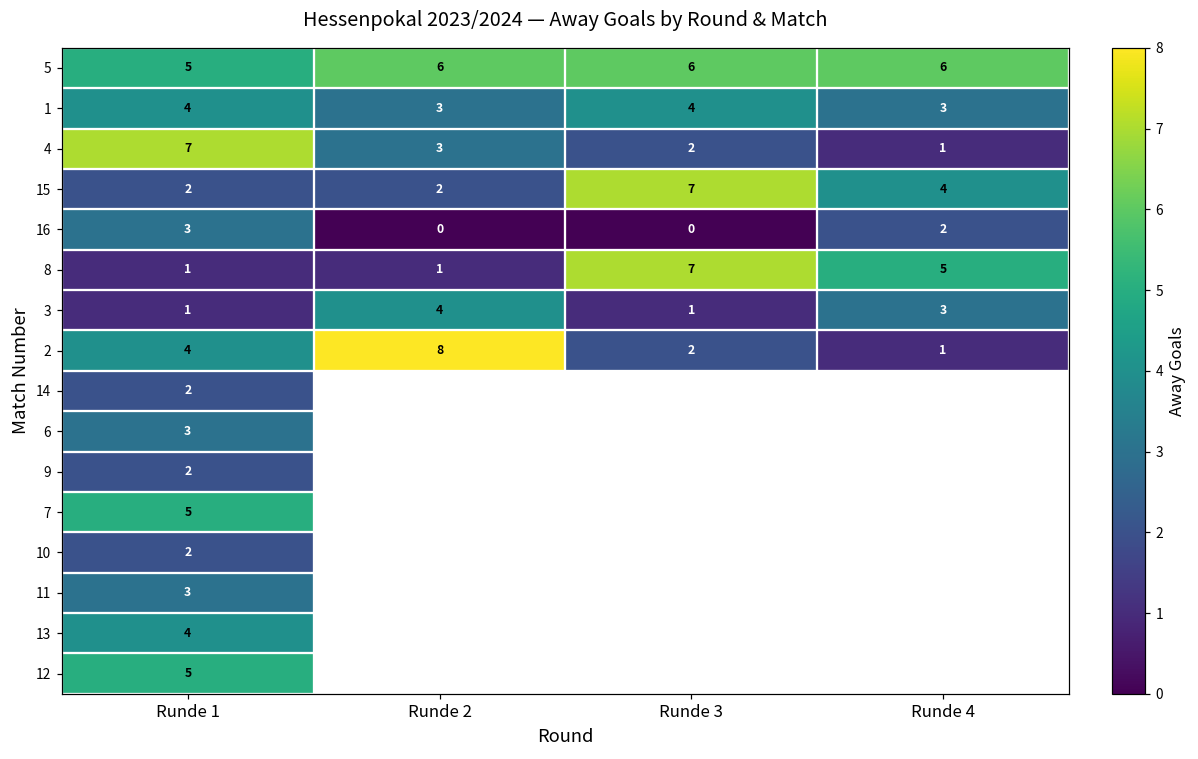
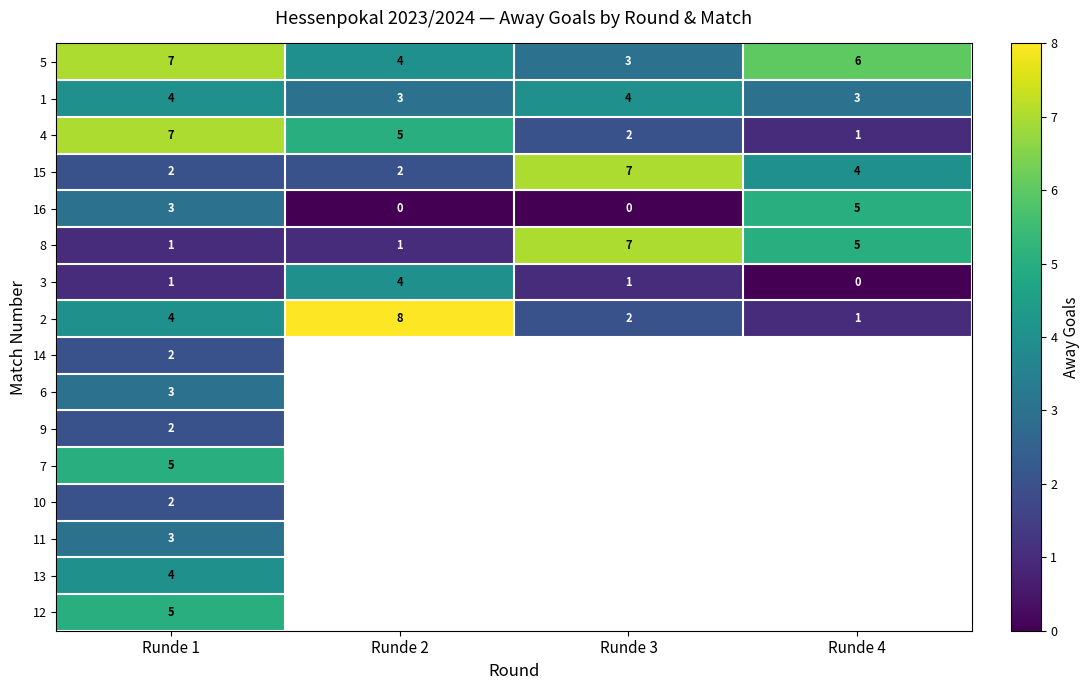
  {
    "5": {
-     "Runde 1": 5,
-     "Runde 2": 6,
-     "Runde 3": 6,
+     "Runde 1": 7,
+     "Runde 2": 4,
+     "Runde 3": 3,
      "Runde 4": 6
    },
    "1": {
      "Runde 1": 4,
      "Runde 2": 3,
      "Runde 3": 4,
      "Runde 4": 3
    },
    "4": {
      "Runde 1": 7,
-     "Runde 2": 3,
+     "Runde 2": 5,
      "Runde 3": 2,
      "Runde 4": 1
    },
    "15": {
      "Runde 1": 2,
      "Runde 2": 2,
      "Runde 3": 7,
      "Runde 4": 4
    },
    "16": {
      "Runde 1": 3,
      "Runde 2": 0,
      "Runde 3": 0,
-     "Runde 4": 2
+     "Runde 4": 5
    },
    "8": {
      "Runde 1": 1,
      "Runde 2": 1,
      "Runde 3": 7,
      "Runde 4": 5
    },
    "3": {
      "Runde 1": 1,
      "Runde 2": 4,
      "Runde 3": 1,
-     "Runde 4": 3
+     "Runde 4": 0
    },
    "2": {
      "Runde 1": 4,
      "Runde 2": 8,
      "Runde 3": 2,
      "Runde 4": 1
    },
    "14": {
      "Runde 1": 2
    },
    "6": {
      "Runde 1": 3
    },
    "9": {
      "Runde 1": 2
    },
    "7": {
      "Runde 1": 5
    },
    "10": {
      "Runde 1": 2
    },
    "11": {
      "Runde 1": 3
    },
    "13": {
      "Runde 1": 4
    },
    "12": {
      "Runde 1": 5
    }
  }
